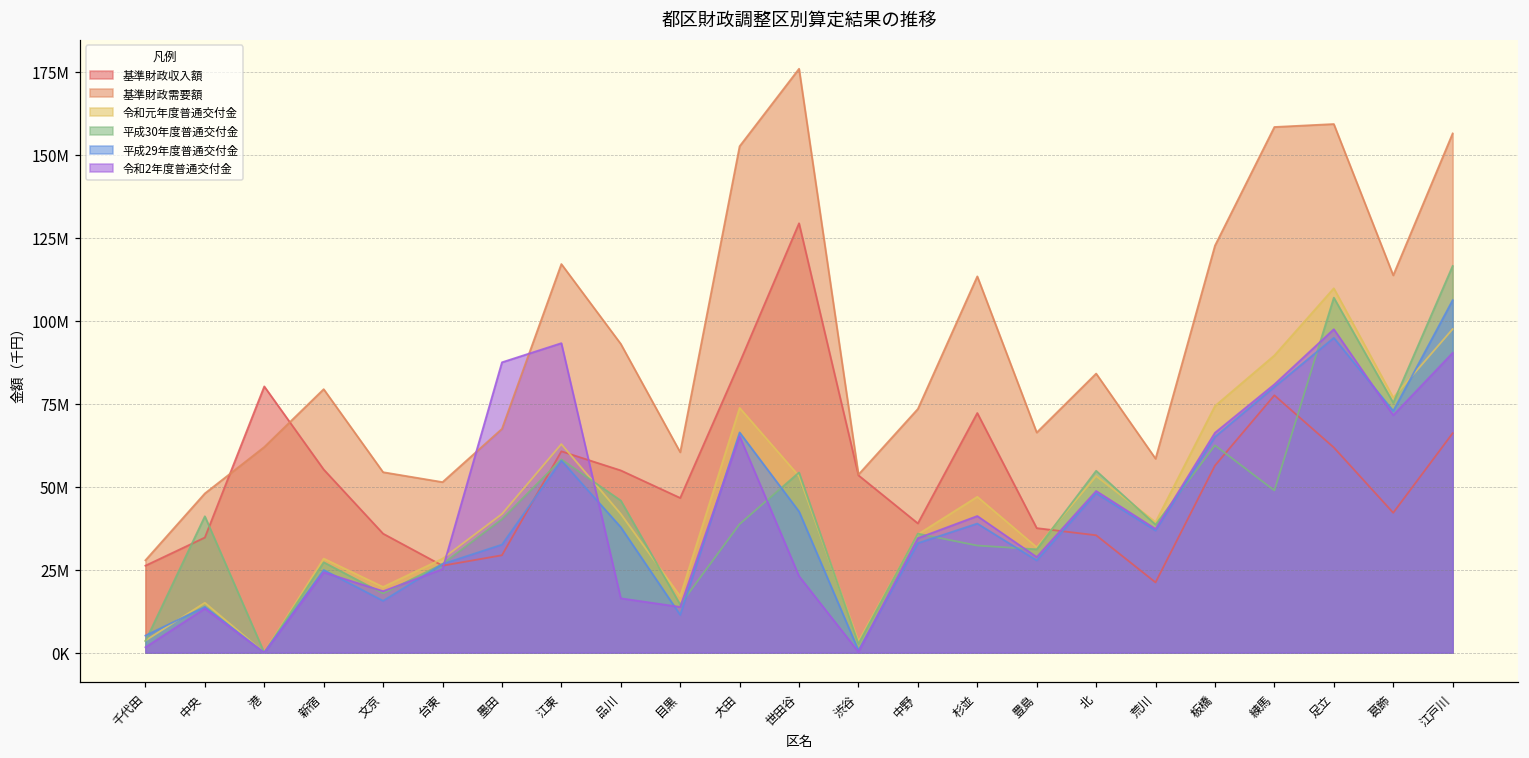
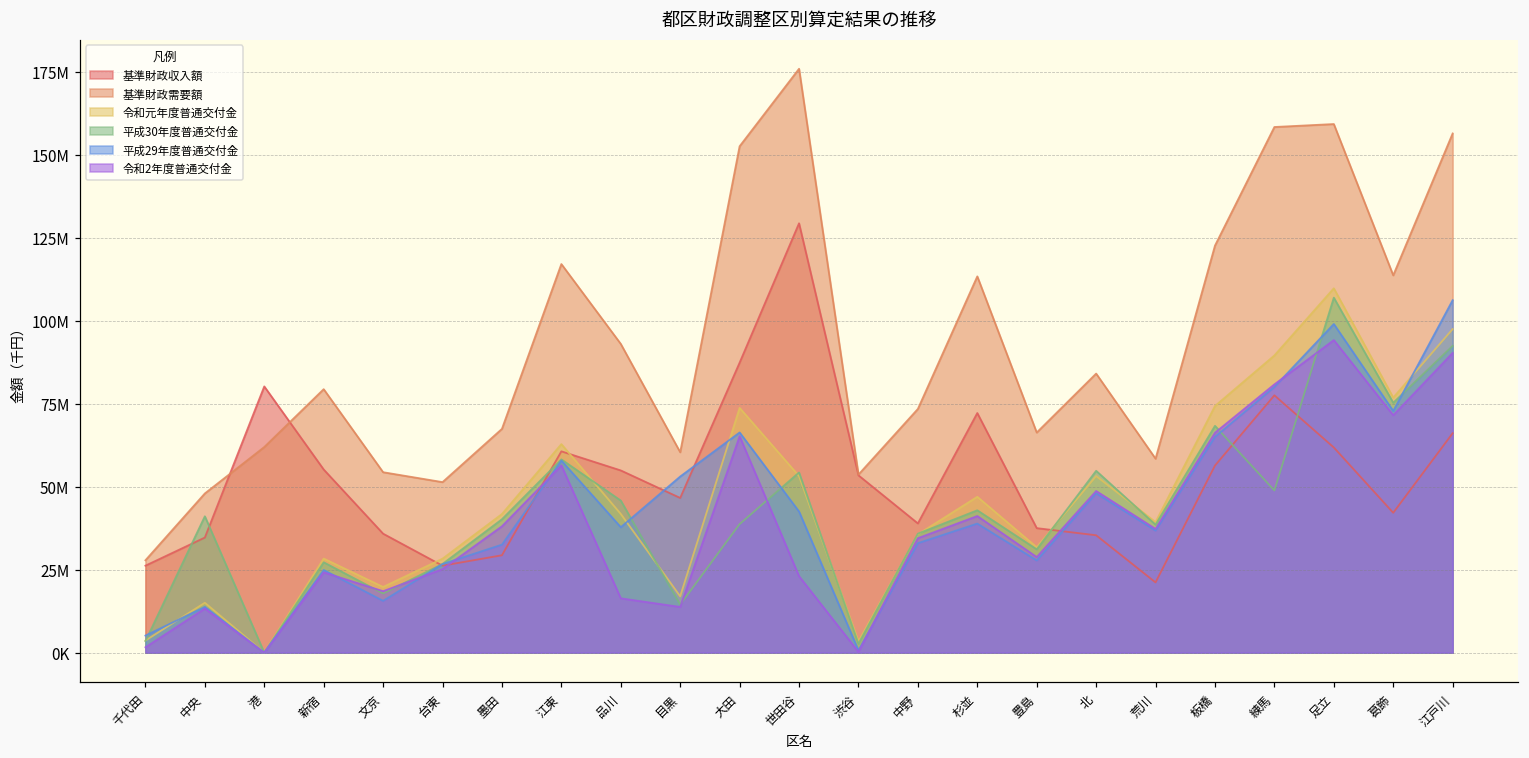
  {
    "平成30年度普通交付金": {
      "中央": 41000000,
      "新宿": 27000000,
      "墨田": 40000000,
      "品川": 46000000,
      "大田": 39000000,
      "世田谷": 54000000,
-     "杉並": 32000000,
+     "杉並": 43000000,
      "北": 55000000,
-     "板橋": 62000000,
+     "板橋": 68000000,
      "練馬": 49000000,
      "足立": 107000000,
      "葛飾": 75000000,
-     "江戸川": 116000000
+     "江戸川": 92000000
    },
    "平成29年度普通交付金": {
      "千代田": 5000000,
      "文京": 16000000,
      "墨田": 33000000,
      "品川": 38000000,
-     "目黒": 11000000,
+     "目黒": 53000000,
      "大田": 66000000,
      "世田谷": 43000000,
      "中野": 33000000,
      "杉並": 39000000,
      "豊島": 28000000,
      "板橋": 65000000,
-     "足立": 95000000,
+     "足立": 99000000,
      "葛飾": 73000000,
      "江戸川": 106000000
    },
    "令和2年度普通交付金": {
      "千代田": 2000000,
      "台東": 25000000,
-     "墨田": 87000000,
-     "江東": 93000000,
+     "墨田": 38000000,
+     "江東": 56000000,
      "品川": 16000000,
      "大田": 65000000,
      "世田谷": 23000000,
      "中野": 34000000,
      "杉並": 41000000,
      "豊島": 29000000,
      "板橋": 66000000,
-     "足立": 97000000,
+     "足立": 94000000,
      "葛飾": 72000000,
      "江戸川": 90000000
    }
  }
